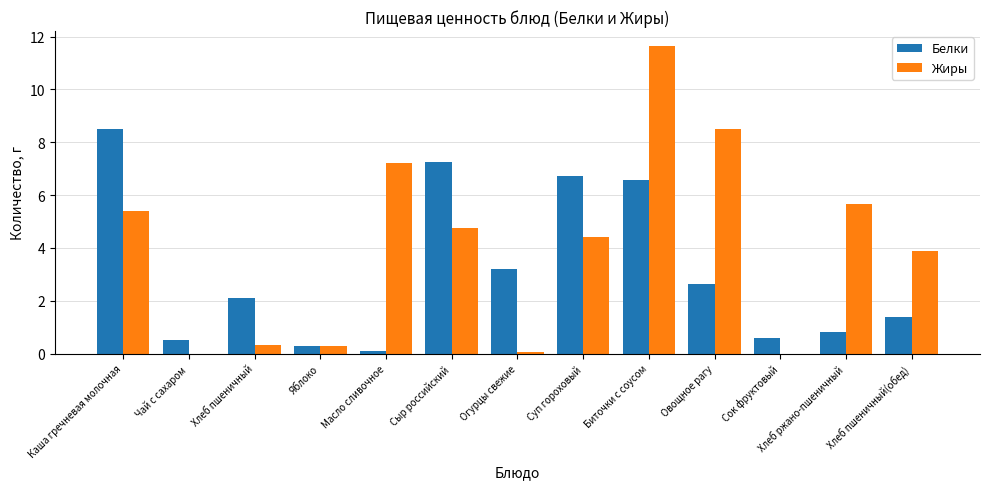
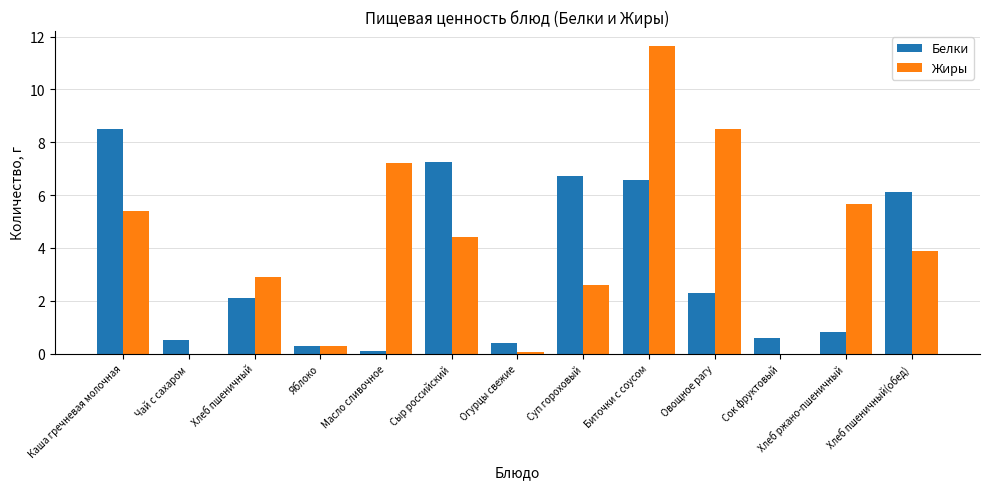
  {
    "Белки": {
      "Каша гречневая молочная": 8.5,
      "Чай с сахаром": 0.5,
      "Хлеб пшеничный": 2.1,
      "Яблоко": 0.3,
      "Масло сливочное": 0.1,
      "Сыр российский": 7.2,
-     "Огурцы свежие": 3.2,
+     "Огурцы свежие": 0.4,
      "Суп гороховый": 6.7,
      "Биточки с соусом": 6.6,
-     "Овощное рагу": 2.6,
+     "Овощное рагу": 2.3,
      "Сок фруктовый": 0.6,
      "Хлеб ржано-пшеничный": 0.8,
-     "Хлеб пшеничный(обед)": 1.4
+     "Хлеб пшеничный(обед)": 6.1
    },
    "Жиры": {
      "Каша гречневая молочная": 5.4,
      "Чай с сахаром": 0.0,
-     "Хлеб пшеничный": 0.3,
+     "Хлеб пшеничный": 2.9,
      "Яблоко": 0.3,
      "Масло сливочное": 7.2,
-     "Сыр российский": 4.8,
-     "Суп гороховый": 4.4,
+     "Сыр российский": 4.4,
+     "Суп гороховый": 2.6,
      "Биточки с соусом": 11.6,
      "Овощное рагу": 8.5,
      "Сок фруктовый": 0.0,
      "Хлеб ржано-пшеничный": 5.7,
      "Хлеб пшеничный(обед)": 3.9
    }
  }
